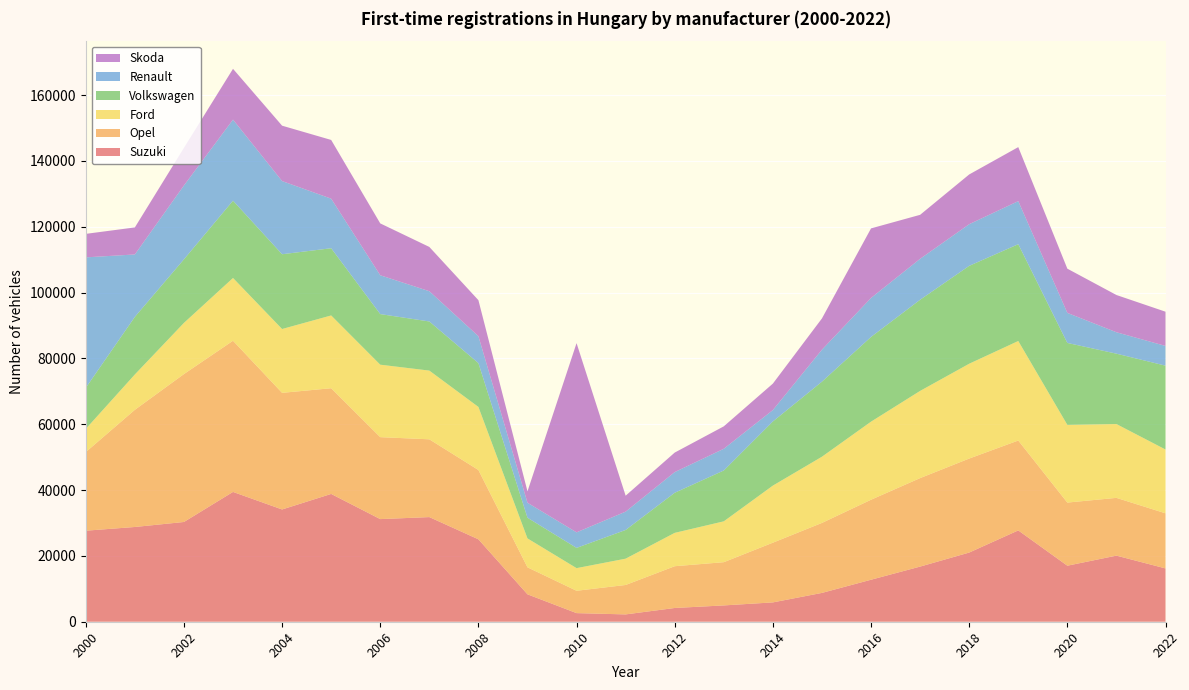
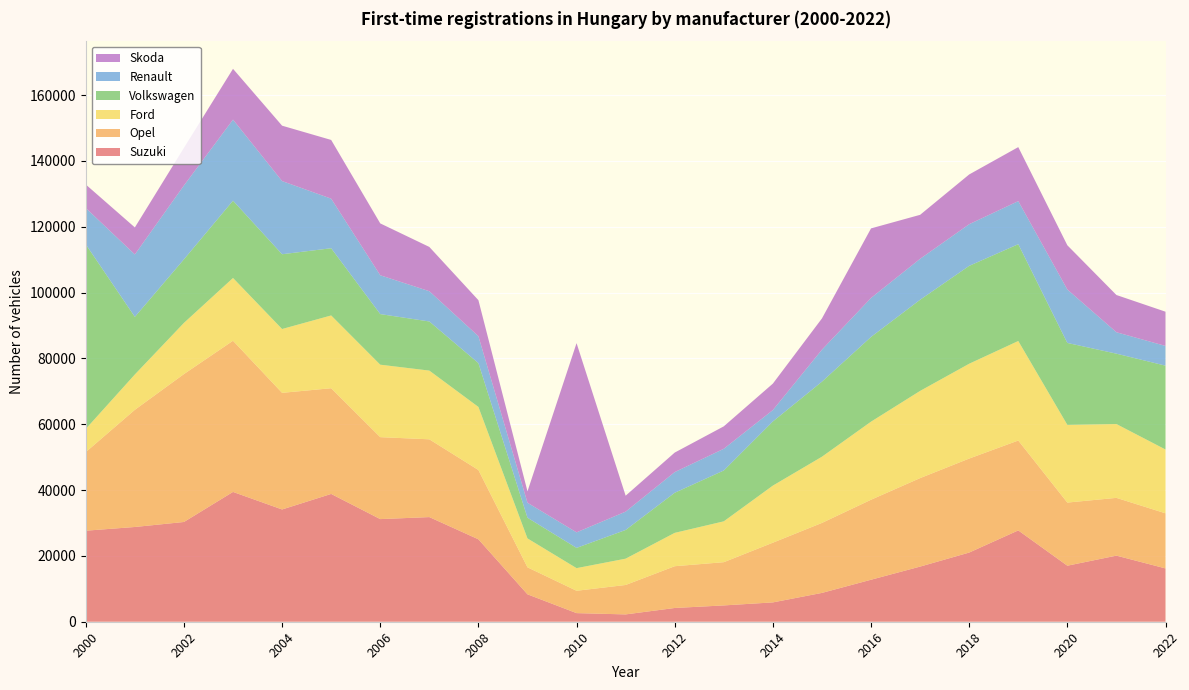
  {
    "Suzuki": {
      "2000": 28000,
      "2002": 30000,
      "2004": 34000,
      "2006": 31000,
      "2008": 25000,
      "2010": 3000,
      "2012": 4000,
      "2014": 6000,
      "2016": 13000,
      "2018": 21000,
      "2020": 17000,
      "2022": 16000
    },
    "Volkswagen": {
-     "2000": 12000,
+     "2000": 56000,
      "2002": 19000,
      "2004": 23000,
      "2006": 15000,
      "2008": 13000,
      "2010": 6000,
      "2012": 12000,
      "2014": 19000,
      "2016": 26000,
      "2018": 30000,
      "2020": 25000,
      "2022": 25000
    },
    "Renault": {
-     "2000": 40000,
+     "2000": 11000,
      "2002": 22000,
      "2004": 22000,
      "2006": 12000,
      "2008": 8000,
      "2010": 5000,
      "2012": 6000,
      "2014": 3000,
      "2016": 12000,
      "2018": 13000,
-     "2020": 9000,
+     "2020": 16000,
      "2022": 6000
    },
    "Skoda": {
      "2000": 7000,
      "2004": 17000,
      "2006": 16000,
      "2008": 11000,
      "2010": 57000,
      "2012": 6000,
      "2014": 8000,
      "2016": 21000,
      "2018": 15000,
      "2020": 13000,
      "2022": 10000
    }
  }
